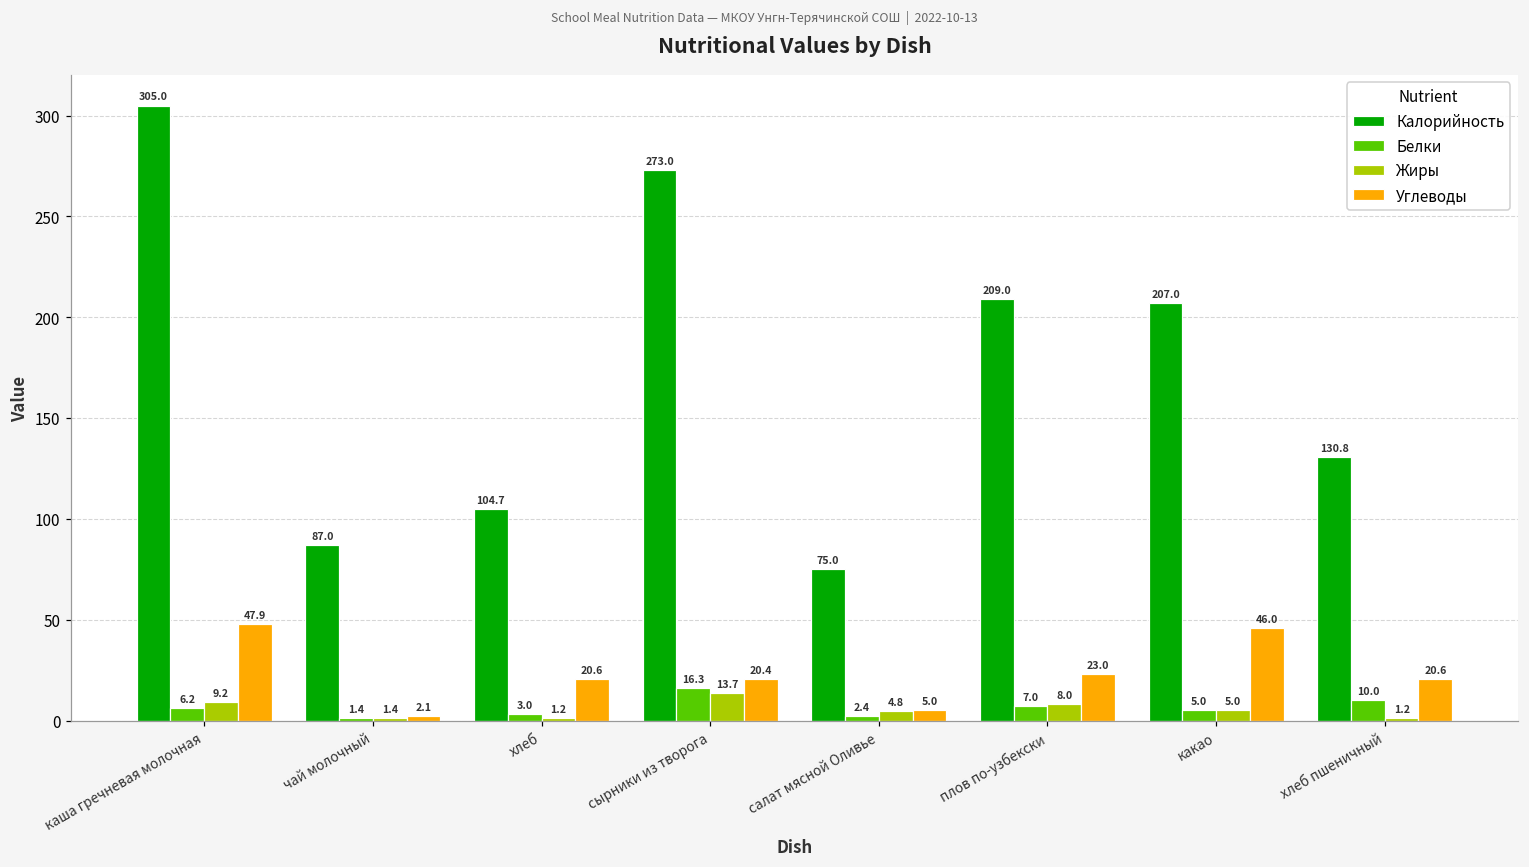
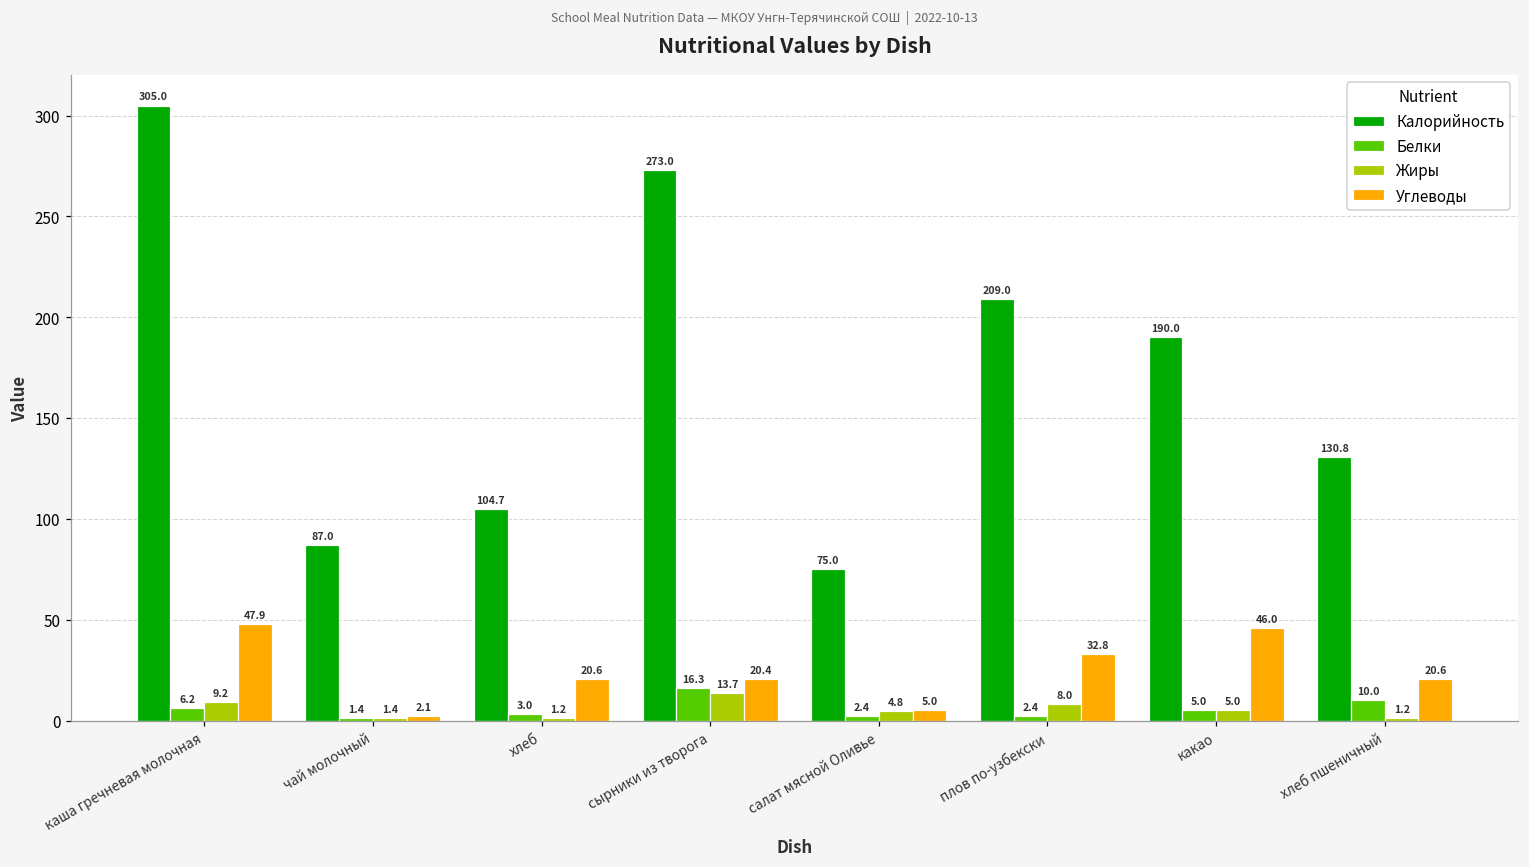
  {
    "Калорийность": {
      "каша гречневая молочная": 305.0,
      "чай молочный": 87.0,
      "хлеб": 104.7,
      "сырники из творога": 273.0,
      "салат мясной Оливье": 75.0,
      "плов по-узбекски": 209.0,
-     "какао": 207.0,
+     "какао": 190.0,
      "хлеб пшеничный": 130.8
    },
    "Белки": {
      "каша гречневая молочная": 6.2,
      "чай молочный": 1.4,
      "хлеб": 3.0,
      "сырники из творога": 16.3,
      "салат мясной Оливье": 2.4,
-     "плов по-узбекски": 7.0,
+     "плов по-узбекски": 2.4,
      "какао": 5.0,
      "хлеб пшеничный": 10.0
    },
    "Жиры": {
      "каша гречневая молочная": 9.2,
      "чай молочный": 1.4,
      "хлеб": 1.2,
      "сырники из творога": 13.7,
      "салат мясной Оливье": 4.8,
      "плов по-узбекски": 8.0,
      "какао": 5.0,
      "хлеб пшеничный": 1.2
    },
    "Углеводы": {
      "каша гречневая молочная": 47.9,
      "чай молочный": 2.1,
      "хлеб": 20.6,
      "сырники из творога": 20.4,
      "салат мясной Оливье": 5.0,
-     "плов по-узбекски": 23.0,
+     "плов по-узбекски": 32.8,
      "какао": 46.0,
      "хлеб пшеничный": 20.6
    }
  }
